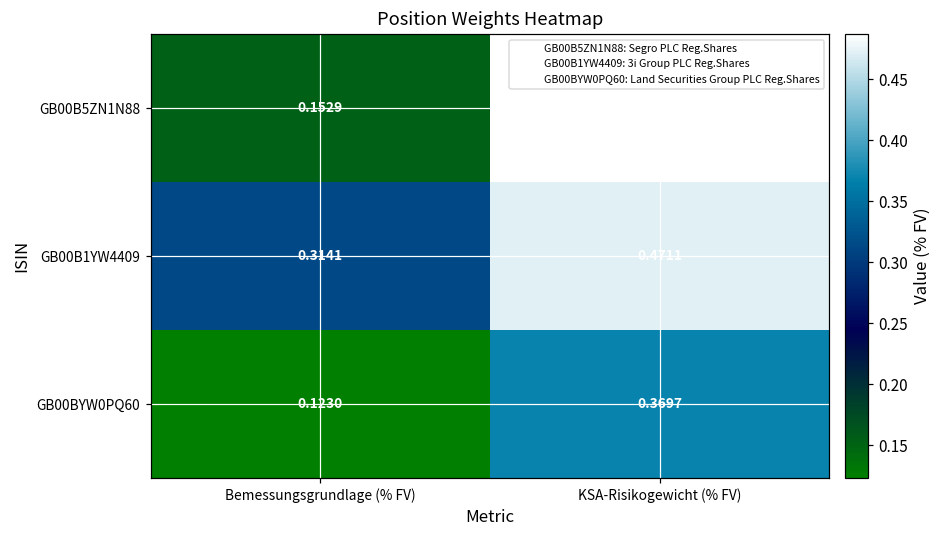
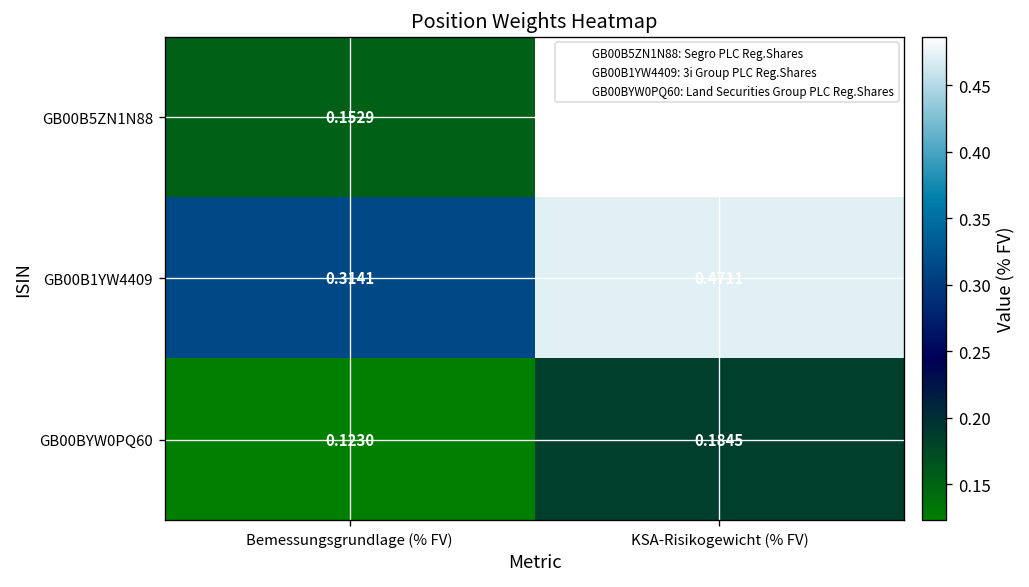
  {
    "GB00B5ZN1N88": {
      "Bemessungsgrundlage (% FV)": 0.1529
    },
    "GB00B1YW4409": {
      "Bemessungsgrundlage (% FV)": 0.3141
    },
    "GB00BYW0PQ60": {
      "Bemessungsgrundlage (% FV)": 0.1230,
-     "KSA-Risikogewicht (% FV)": 0.3697
+     "KSA-Risikogewicht (% FV)": 0.1845
    }
  }
